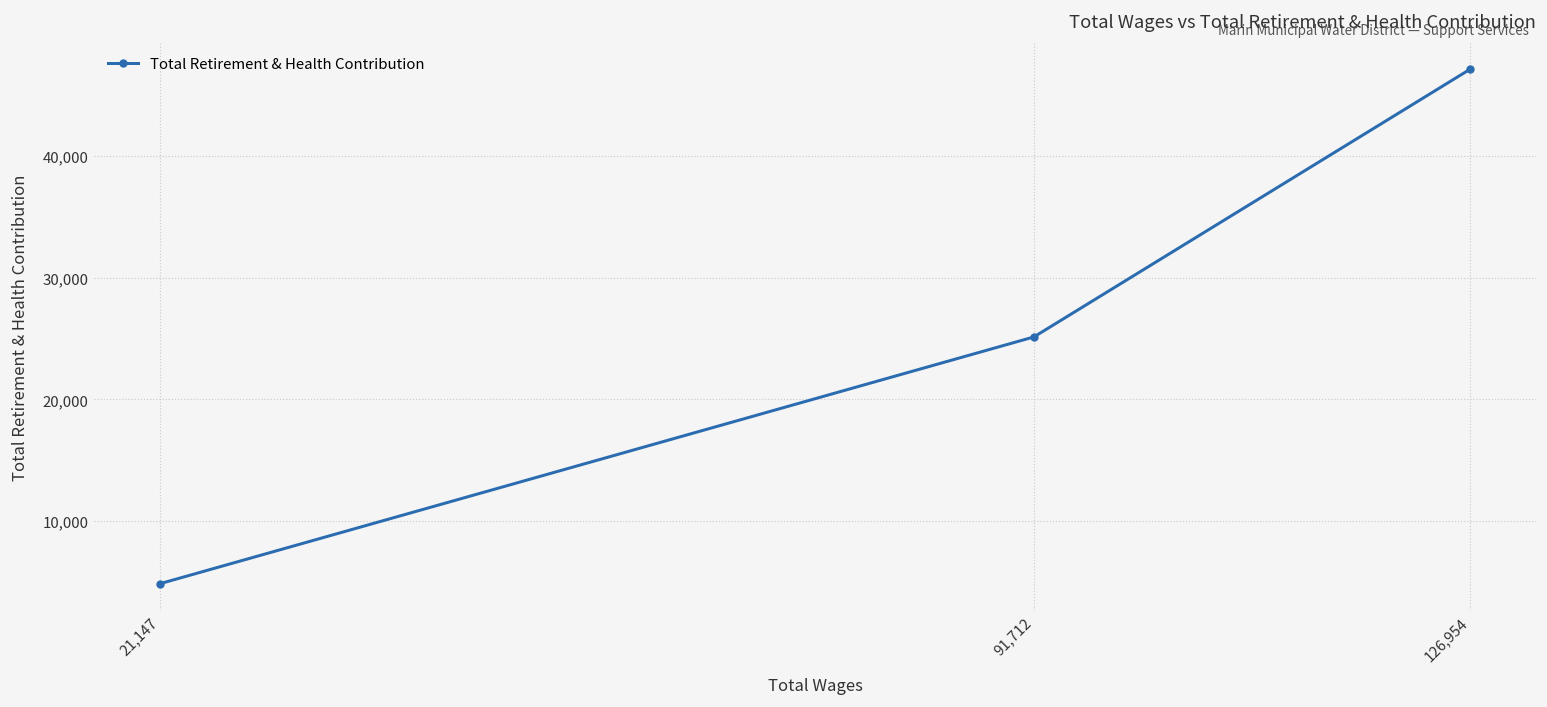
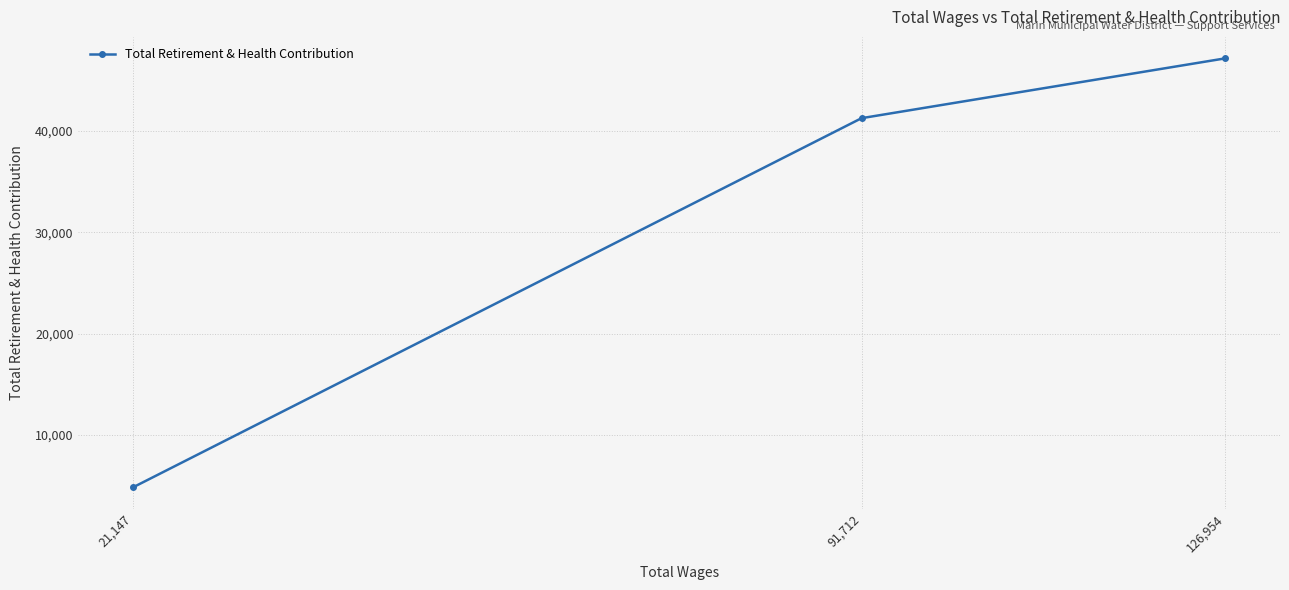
  {
    "21,147": "4,800",
-   "91,712": "25,100",
+   "91,712": "41,300",
    "126,954": "47,200"
  }
